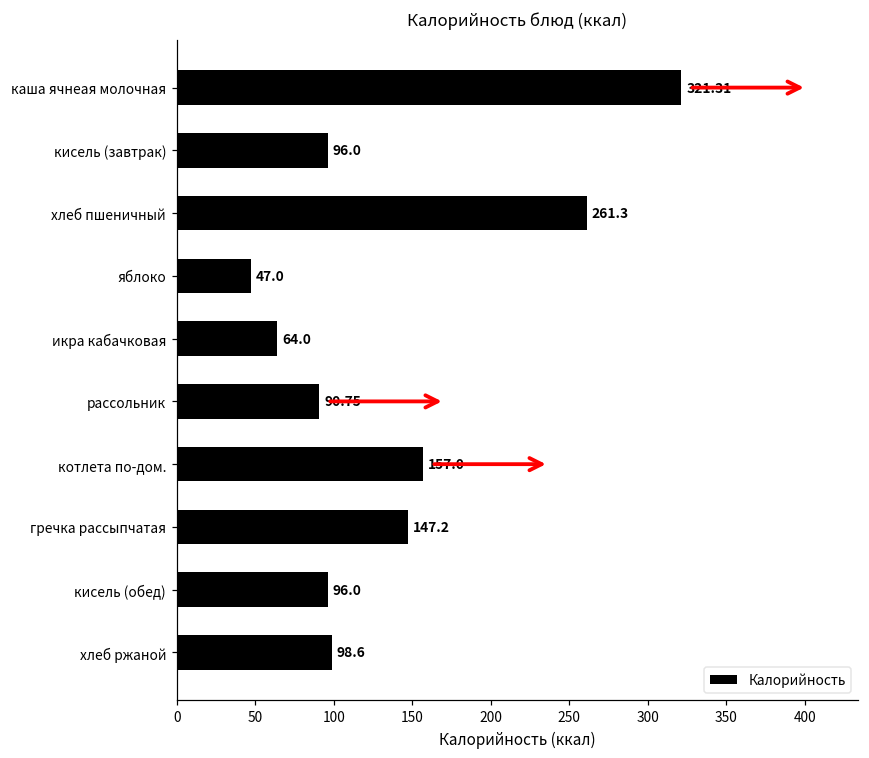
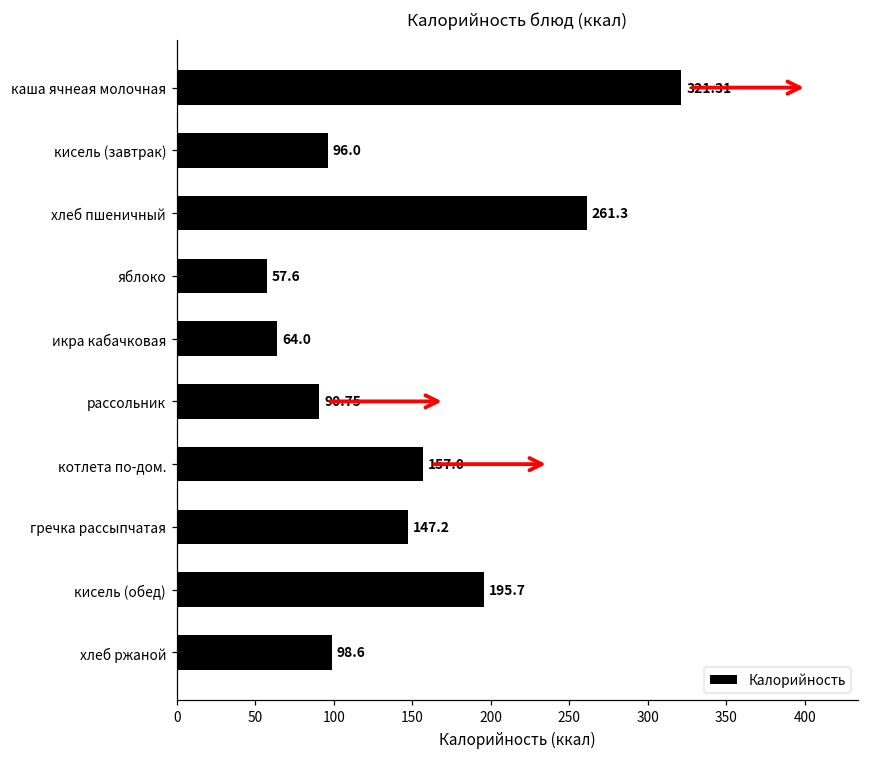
  {
    "каша ячнеая молочная": 321.31,
    "кисель (завтрак)": 96.0,
    "хлеб пшеничный": 261.3,
-   "яблоко": 47.0,
+   "яблоко": 57.6,
    "икра кабачковая": 64.0,
    "рассольник": 90.75,
    "котлета по-дом.": 157.0,
    "гречка рассыпчатая": 147.2,
-   "кисель (обед)": 96.0,
+   "кисель (обед)": 195.7,
    "хлеб ржаной": 98.6
  }
